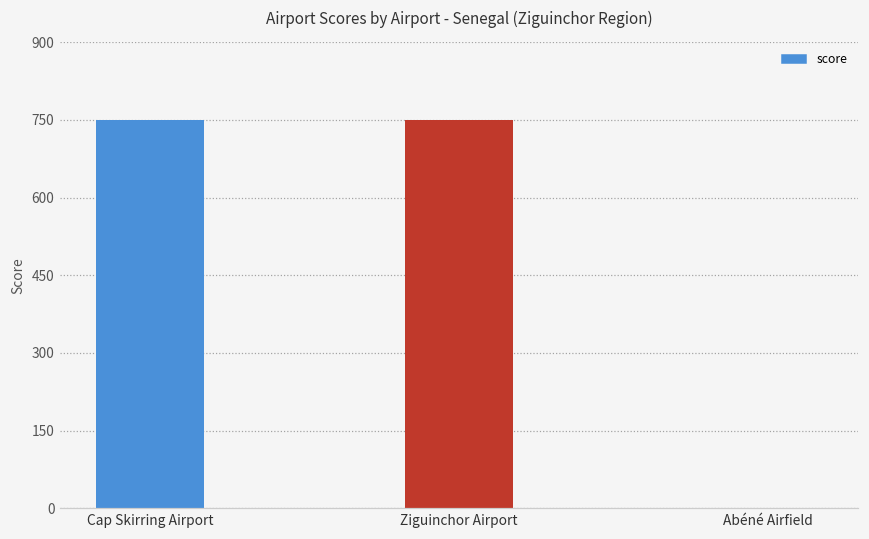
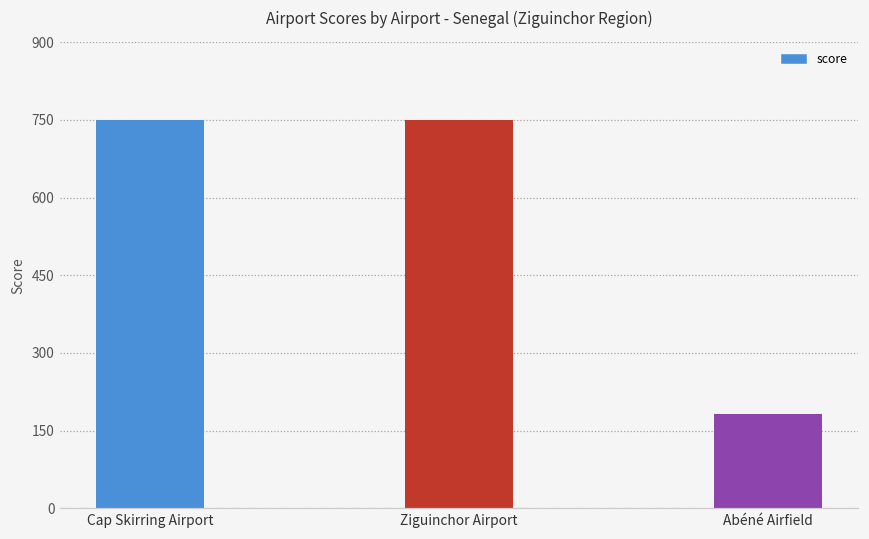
  {
    "Cap Skirring Airport": 750,
    "Ziguinchor Airport": 750,
-   "Abéné Airfield": 0
+   "Abéné Airfield": 180
  }
